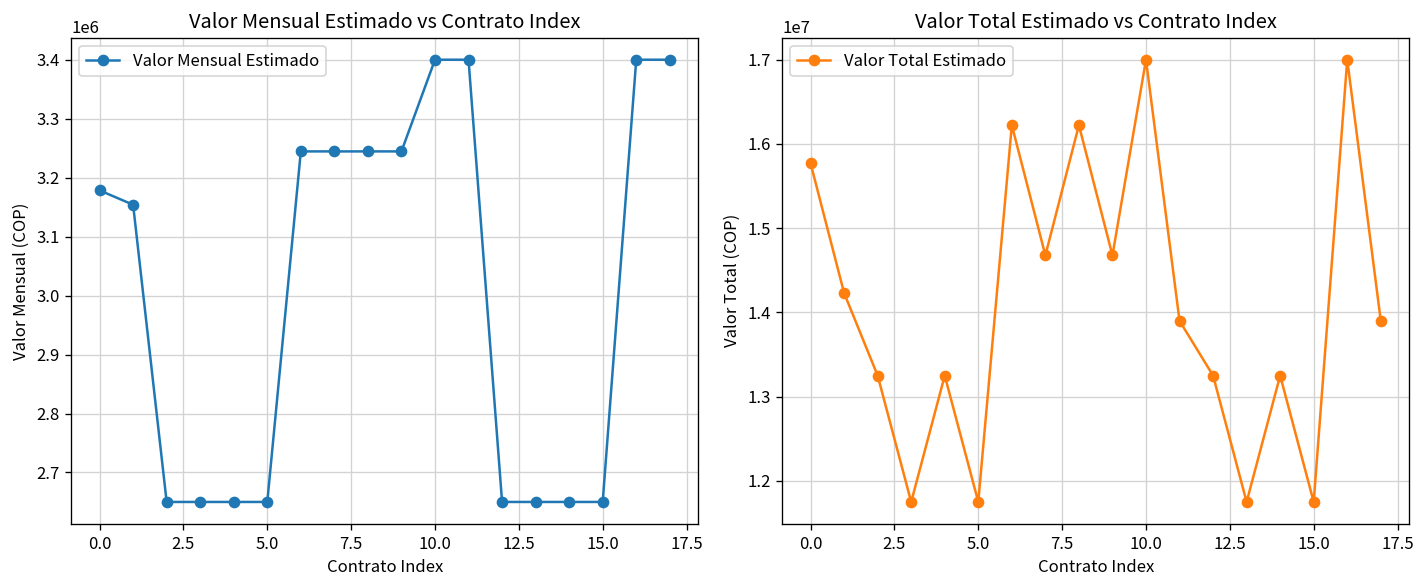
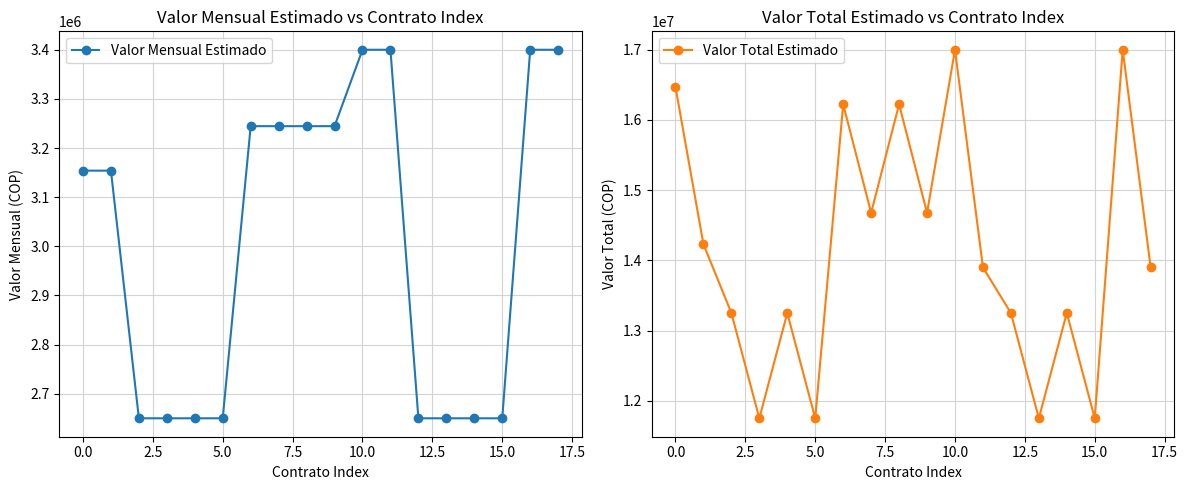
  {
    "Valor Mensual Estimado vs Contrato Index": {
-     "0.0": 3180000,
+     "0.0": 3150000,
      "5.0": 2650000,
      "10.0": 3400000,
      "15.0": 2650000
    },
    "Valor Total Estimado vs Contrato Index": {
-     "0.0": 15800000,
+     "0.0": 16500000,
      "5.0": 11800000,
      "10.0": 17000000,
      "15.0": 11800000
    }
  }
